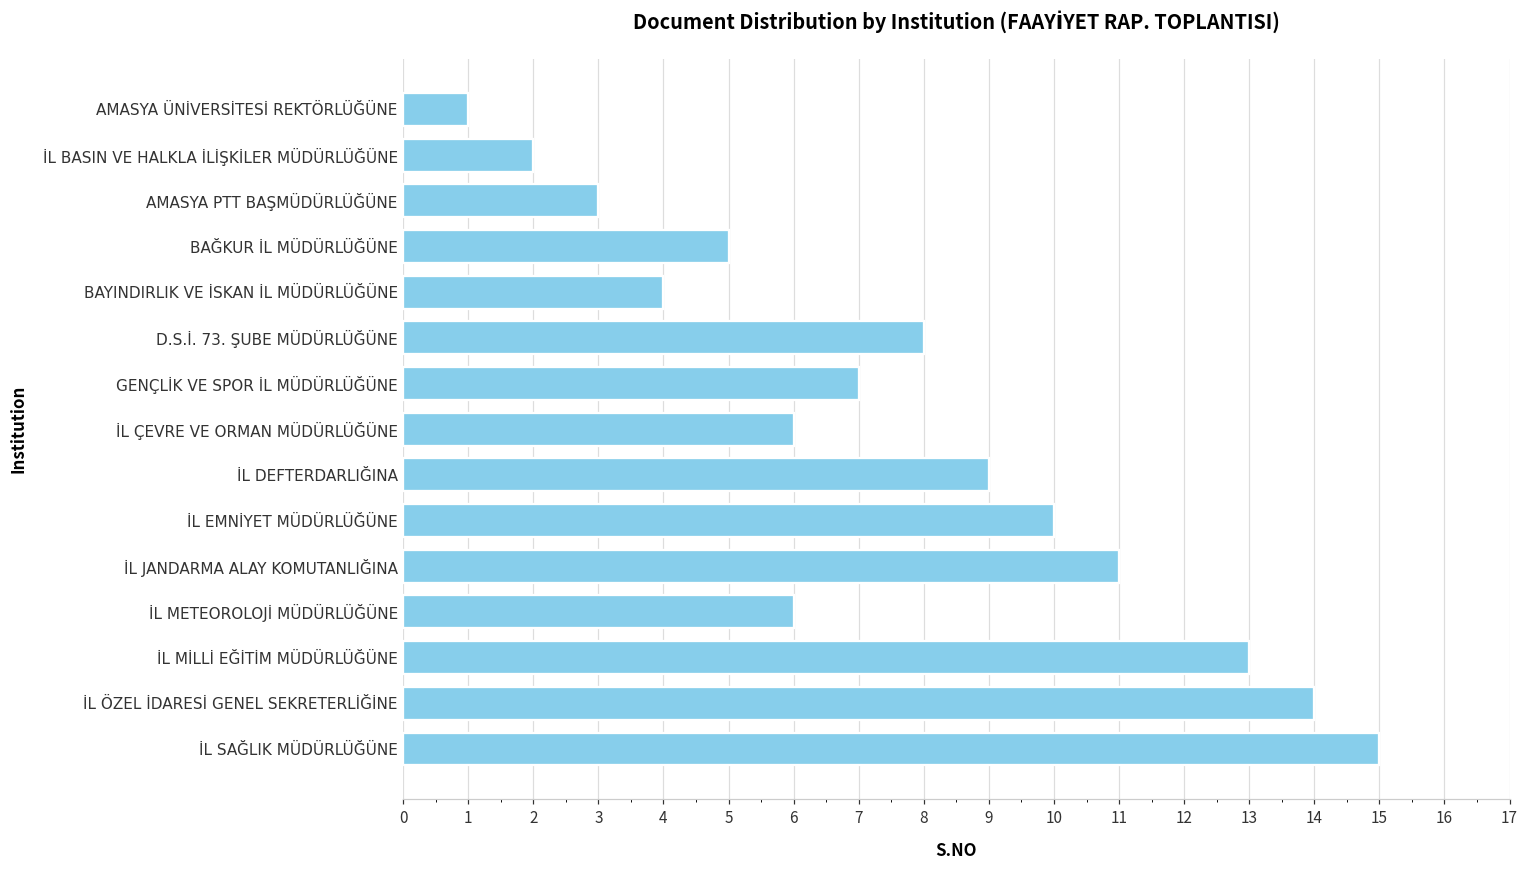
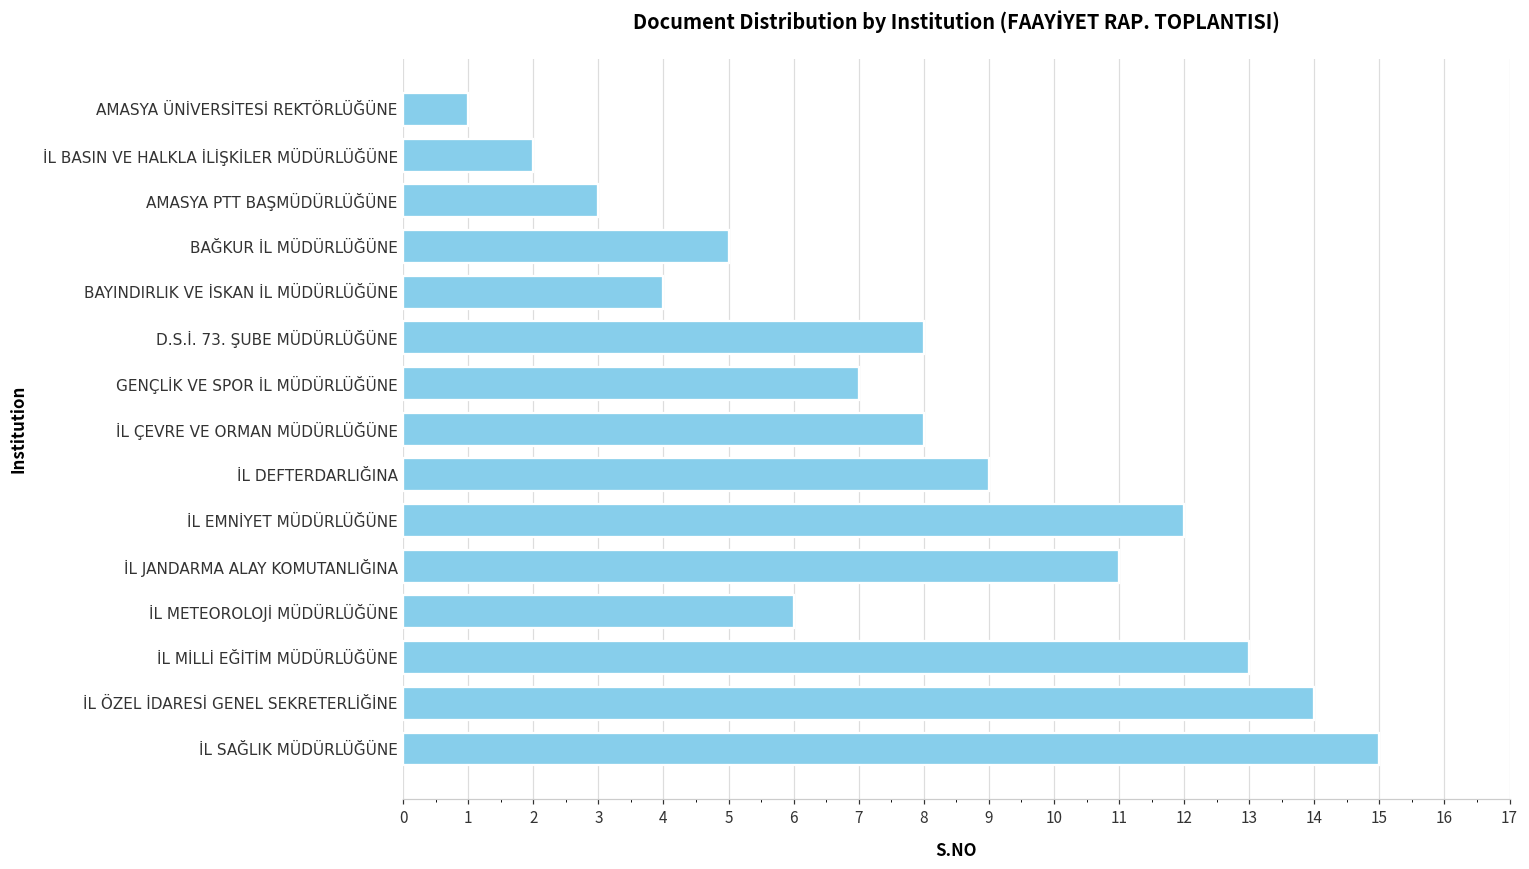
  {
    "AMASYA ÜNİVERSİTESİ REKTÖRLÜĞÜNE": 1,
    "İL BASIN VE HALKLA İLİŞKİLER MÜDÜRLÜĞÜNE": 2,
    "AMASYA PTT BAŞMÜDÜRLÜĞÜNE": 3,
    "BAĞKUR İL MÜDÜRLÜĞÜNE": 5,
    "BAYINDIRLIK VE İSKAN İL MÜDÜRLÜĞÜNE": 4,
    "D.S.İ. 73. ŞUBE MÜDÜRLÜĞÜNE": 8,
    "GENÇLİK VE SPOR İL MÜDÜRLÜĞÜNE": 7,
-   "İL ÇEVRE VE ORMAN MÜDÜRLÜĞÜNE": 6,
+   "İL ÇEVRE VE ORMAN MÜDÜRLÜĞÜNE": 8,
    "İL DEFTERDARLIĞINA": 9,
-   "İL EMNİYET MÜDÜRLÜĞÜNE": 10,
+   "İL EMNİYET MÜDÜRLÜĞÜNE": 12,
    "İL JANDARMA ALAY KOMUTANLIĞINA": 11,
    "İL METEOROLOJİ MÜDÜRLÜĞÜNE": 6,
    "İL MİLLİ EĞİTİM MÜDÜRLÜĞÜNE": 13,
    "İL ÖZEL İDARESİ GENEL SEKRETERLİĞİNE": 14,
    "İL SAĞLIK MÜDÜRLÜĞÜNE": 15
  }
